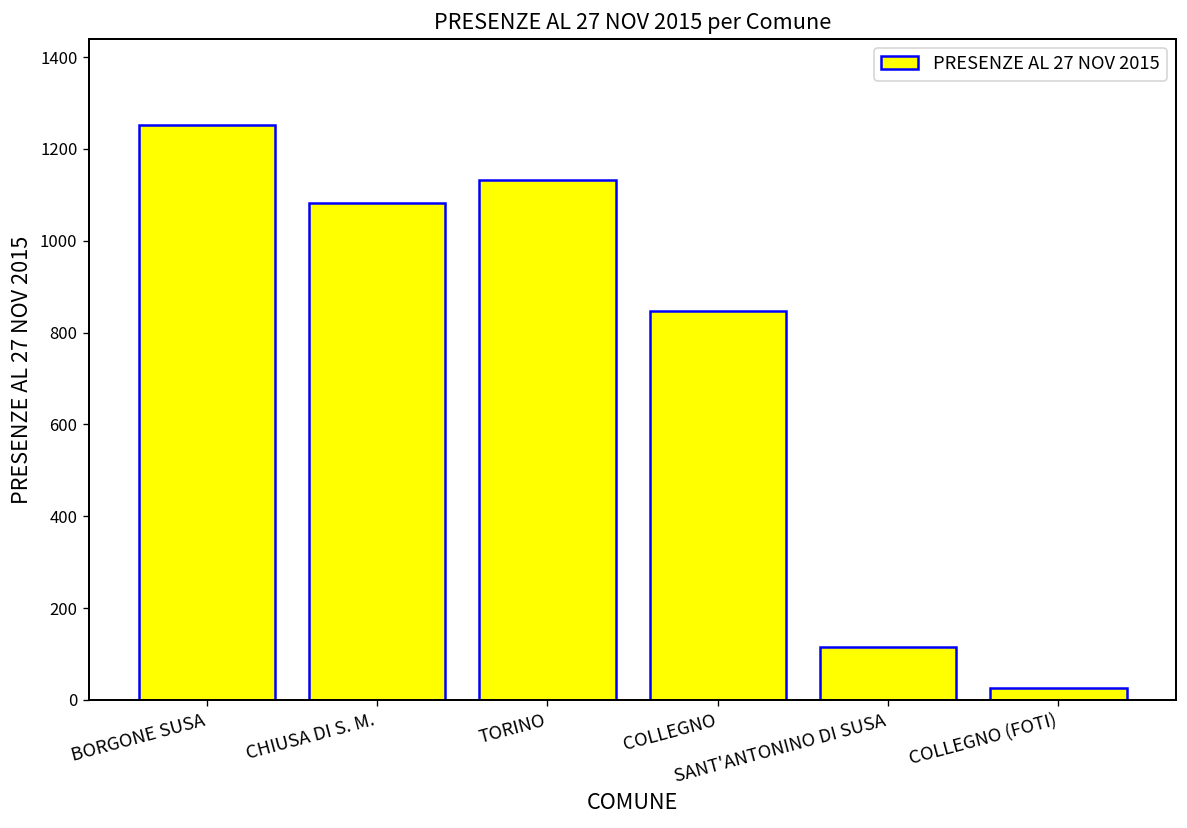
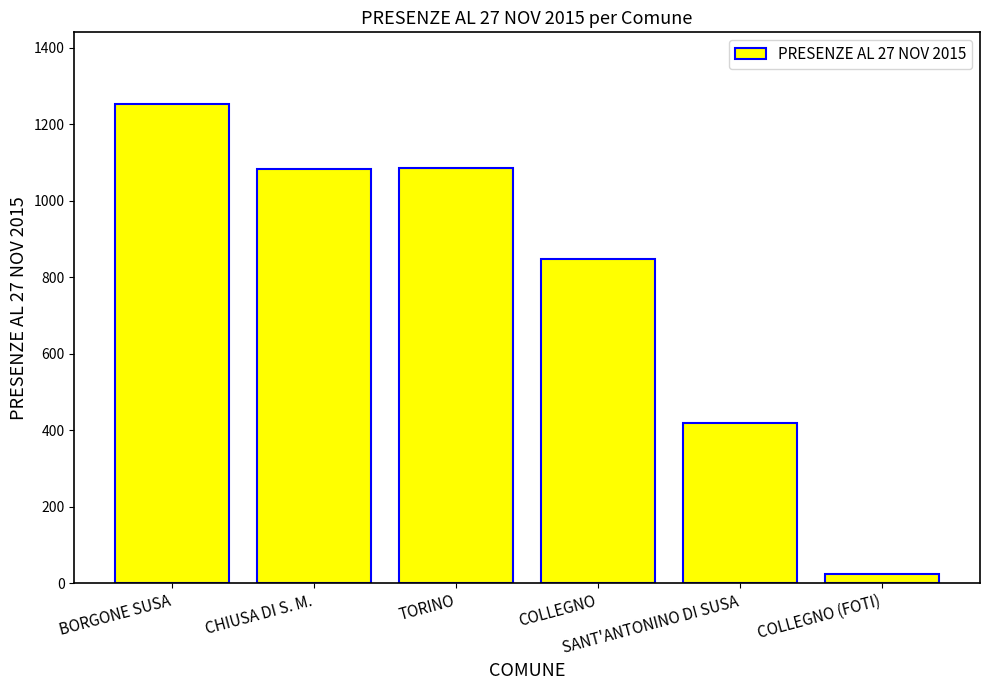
  {
    "BORGONE SUSA": 1250,
    "CHIUSA DI S. M.": 1080,
-   "TORINO": 1130,
+   "TORINO": 1090,
    "COLLEGNO": 850,
-   "SANT'ANTONINO DI SUSA": 120,
+   "SANT'ANTONINO DI SUSA": 420,
    "COLLEGNO (FOTI)": 30
  }
